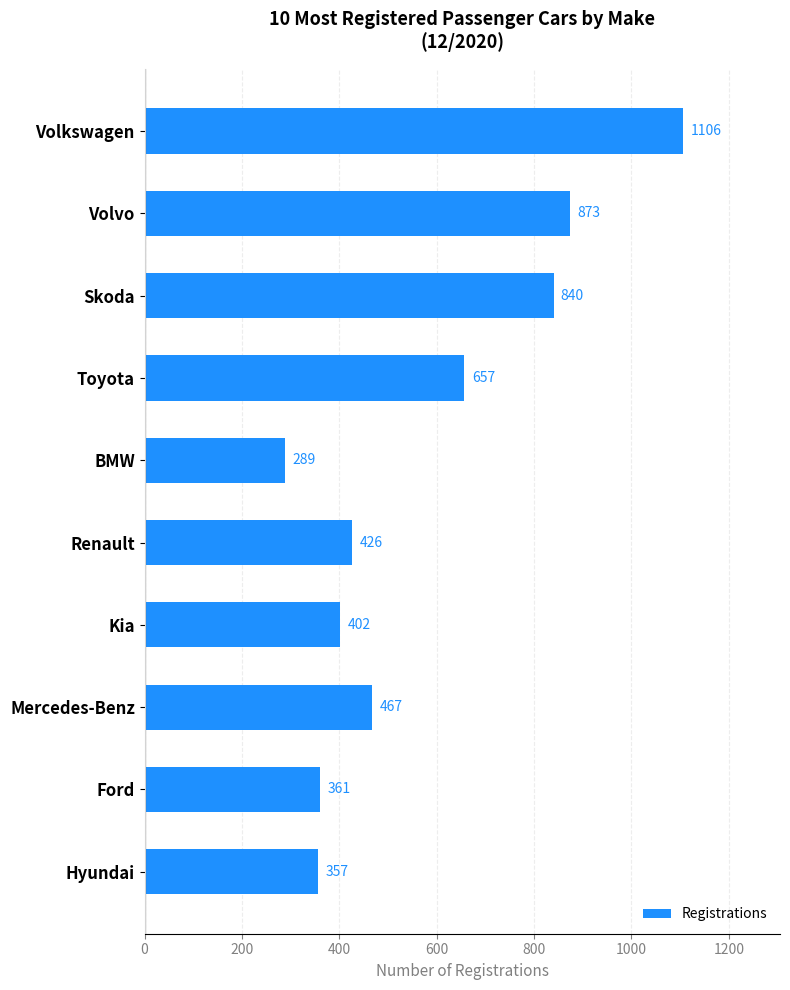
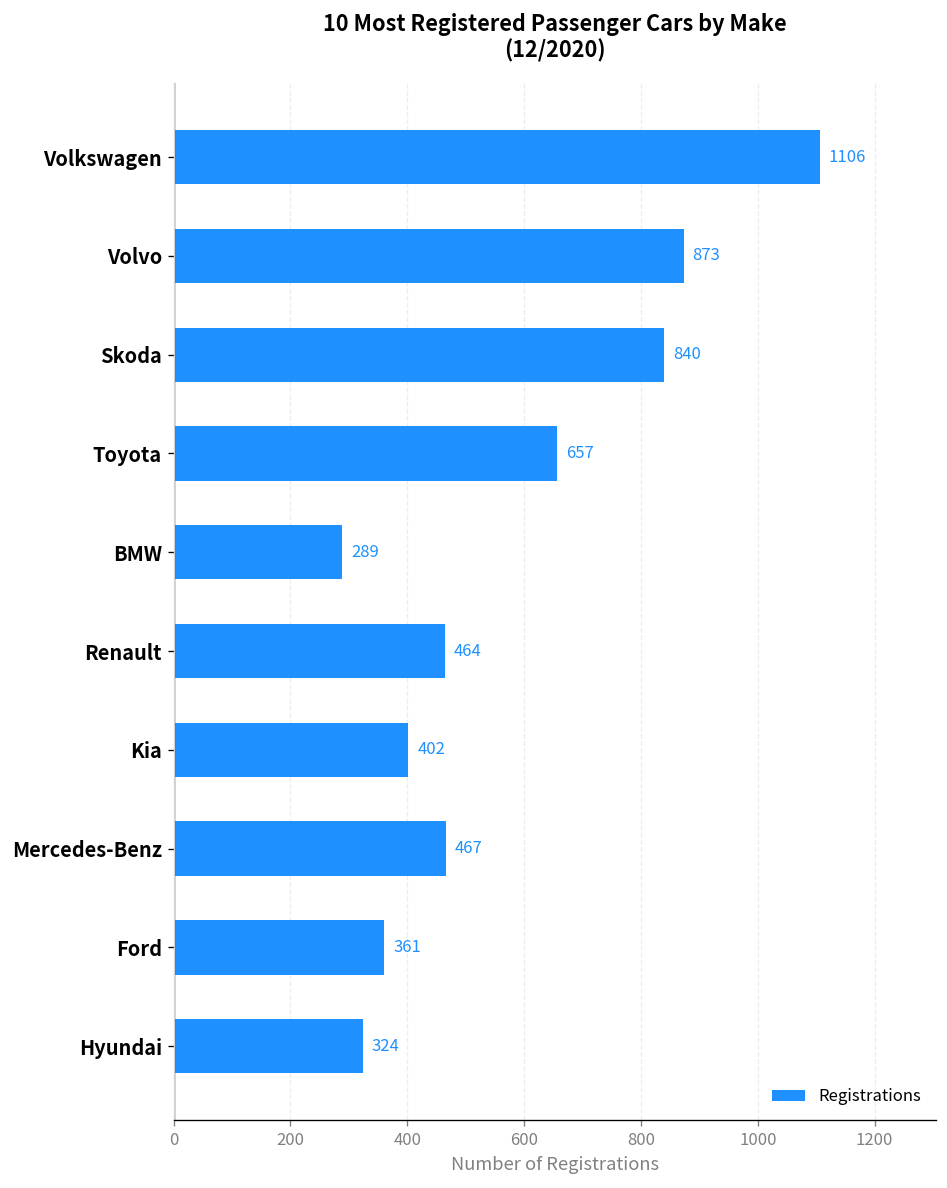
  {
    "Volkswagen": 1106,
    "Volvo": 873,
    "Skoda": 840,
    "Toyota": 657,
    "BMW": 289,
-   "Renault": 426,
+   "Renault": 464,
    "Kia": 402,
    "Mercedes-Benz": 467,
    "Ford": 361,
-   "Hyundai": 357
+   "Hyundai": 324
  }
